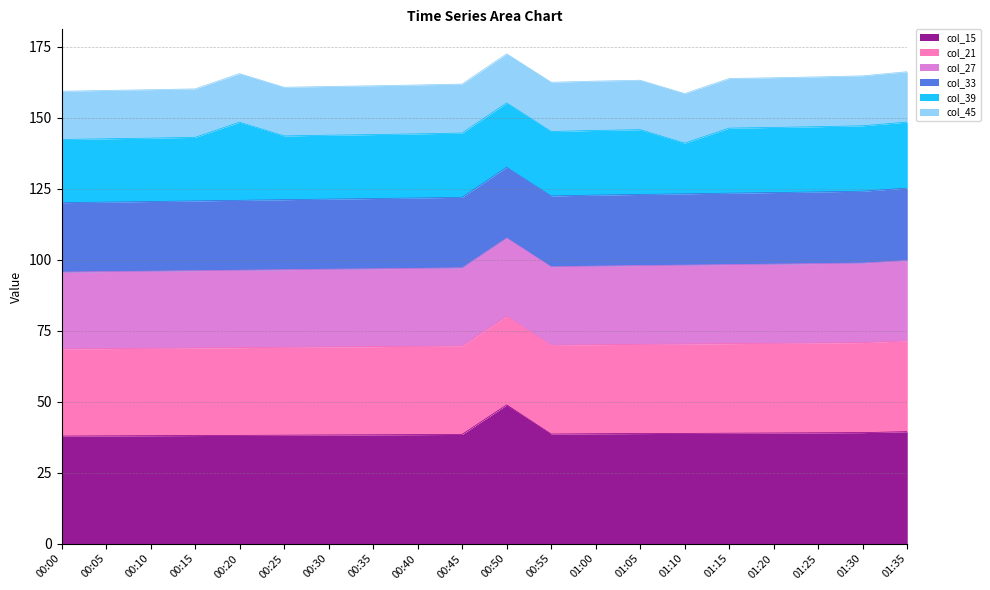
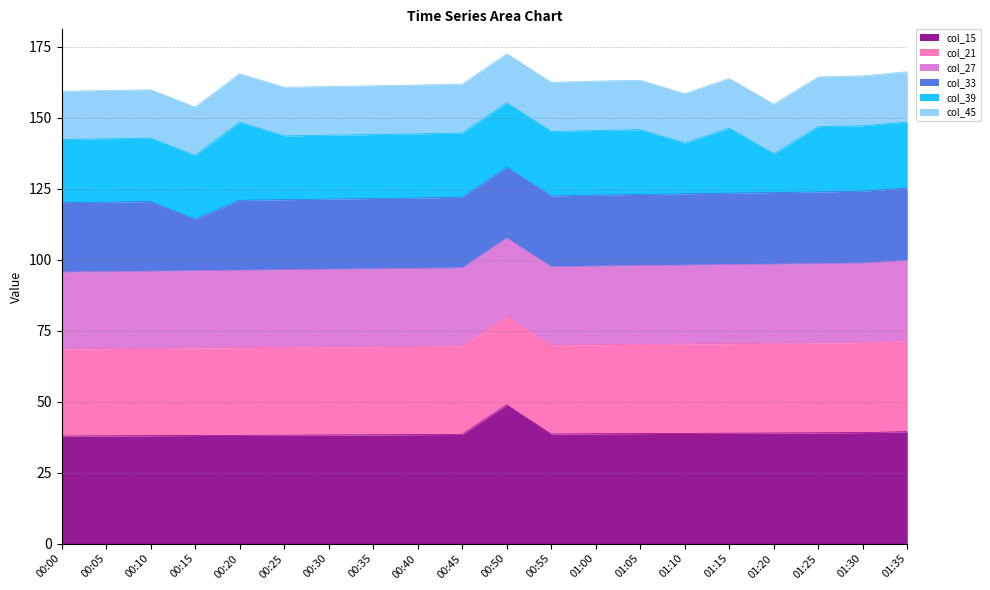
  {
    "col_15": {
      "00:00": 38,
      "00:05": 38,
      "00:10": 38,
      "00:15": 38,
      "00:20": 38,
      "00:25": 38,
      "00:30": 38,
      "00:35": 38,
      "00:40": 38,
      "00:45": 38,
      "00:50": 49,
      "00:55": 39,
      "01:00": 39,
      "01:05": 39,
      "01:10": 39,
      "01:15": 39,
      "01:20": 39,
      "01:25": 39,
      "01:30": 39,
      "01:35": 39
    },
    "col_33": {
      "00:00": 24,
      "00:05": 24,
      "00:10": 25,
-     "00:15": 25,
+     "00:15": 18,
      "00:20": 25,
      "00:25": 25,
      "00:30": 25,
      "00:35": 25,
      "00:40": 25,
      "00:45": 25,
      "00:50": 25,
      "00:55": 25,
      "01:00": 25,
      "01:05": 25,
      "01:10": 25,
      "01:15": 25,
      "01:20": 25,
      "01:25": 25,
      "01:30": 25,
      "01:35": 26
    },
    "col_39": {
      "00:00": 22,
      "00:05": 22,
      "00:10": 22,
      "00:15": 22,
      "00:20": 27,
      "00:25": 22,
      "00:30": 22,
      "00:35": 23,
      "00:40": 23,
      "00:45": 23,
      "00:50": 23,
      "00:55": 23,
      "01:00": 23,
      "01:05": 23,
      "01:10": 18,
      "01:15": 23,
-     "01:20": 23,
+     "01:20": 14,
      "01:25": 23,
      "01:30": 23,
      "01:35": 23
    },
    "col_45": {
      "00:00": 17,
      "00:05": 17,
      "00:10": 17,
      "00:15": 17,
      "00:20": 17,
      "00:25": 17,
      "00:30": 17,
      "00:35": 17,
      "00:40": 17,
      "00:45": 17,
      "00:50": 17,
      "00:55": 17,
      "01:00": 17,
      "01:05": 17,
      "01:10": 17,
      "01:15": 17,
      "01:20": 18,
      "01:25": 18,
      "01:30": 18,
      "01:35": 18
    }
  }
